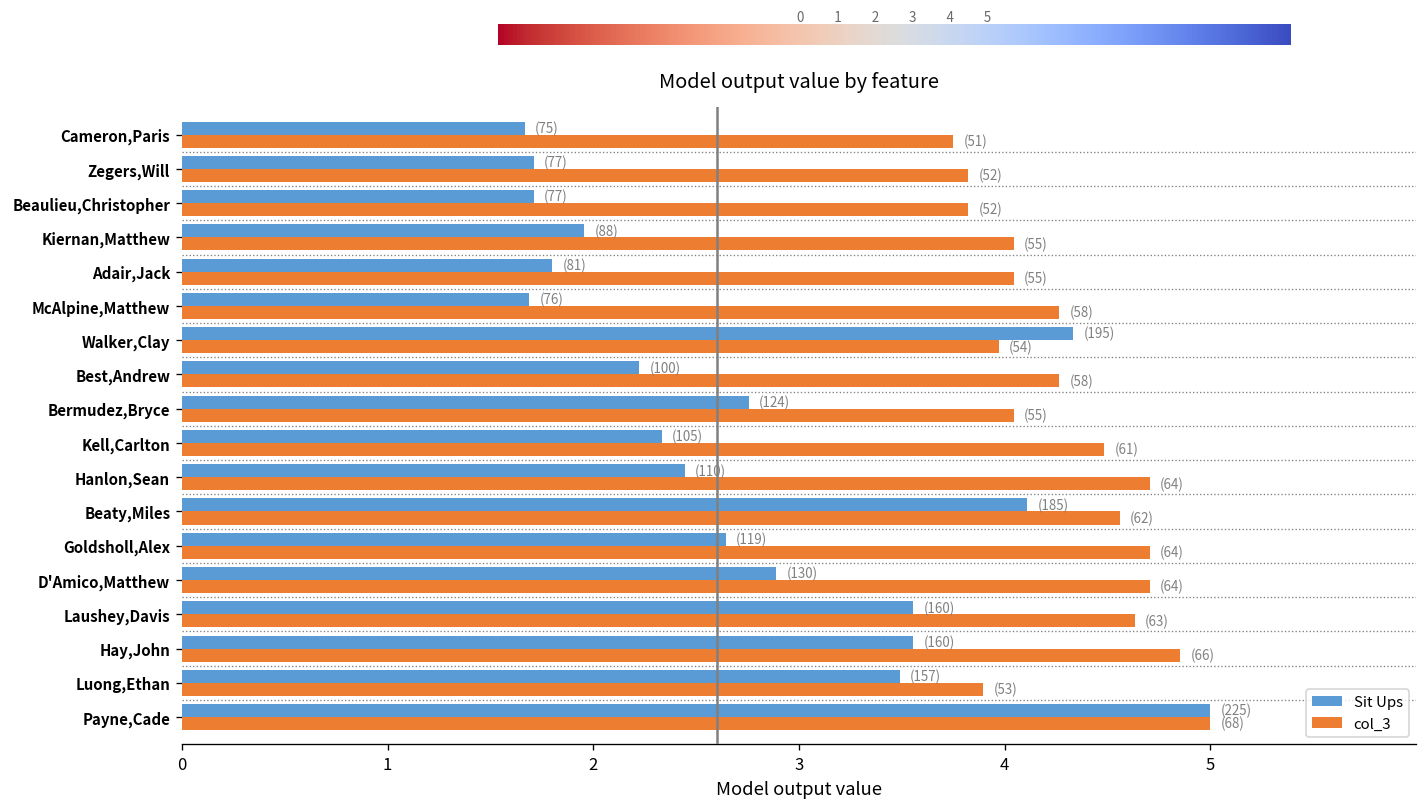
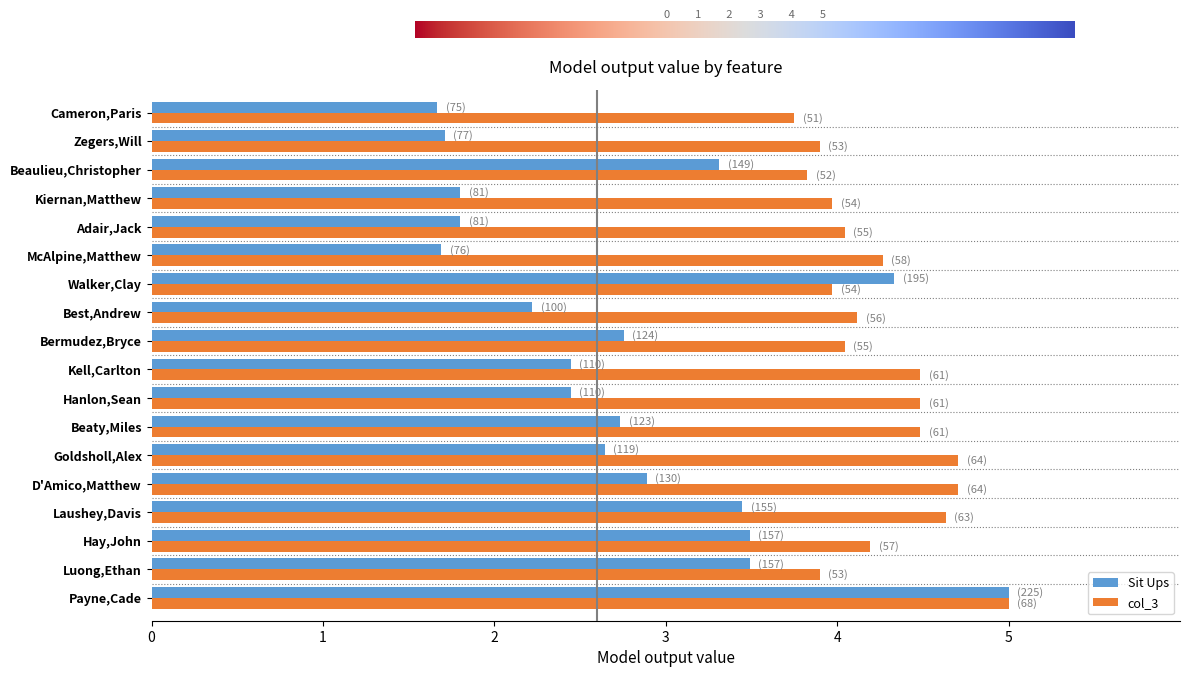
  {
    "Sit Ups": {
-     "Beaulieu,Christopher": "(77)",
-     "Kiernan,Matthew": "(88)",
-     "Kell,Carlton": "(105)",
-     "Beaty,Miles": "(185)",
-     "Laushey,Davis": "(160)",
-     "Hay,John": "(160)"
+     "Beaulieu,Christopher": "(149)",
+     "Kiernan,Matthew": "(81)",
+     "Kell,Carlton": "(110)",
+     "Beaty,Miles": "(123)",
+     "Laushey,Davis": "(155)",
+     "Hay,John": "(157)"
    },
    "col_3": {
-     "Zegers,Will": "(52)",
-     "Kiernan,Matthew": "(55)",
-     "Best,Andrew": "(58)",
-     "Hanlon,Sean": "(64)",
-     "Beaty,Miles": "(62)",
-     "Hay,John": "(66)"
+     "Zegers,Will": "(53)",
+     "Kiernan,Matthew": "(54)",
+     "Best,Andrew": "(56)",
+     "Hanlon,Sean": "(61)",
+     "Beaty,Miles": "(61)",
+     "Hay,John": "(57)"
    }
  }
